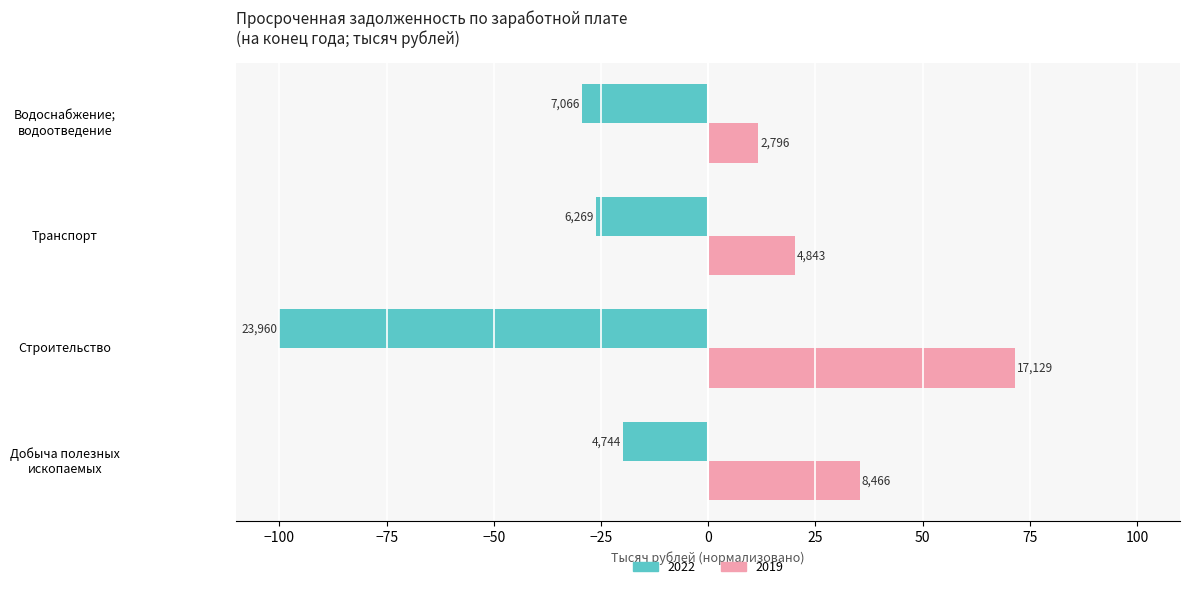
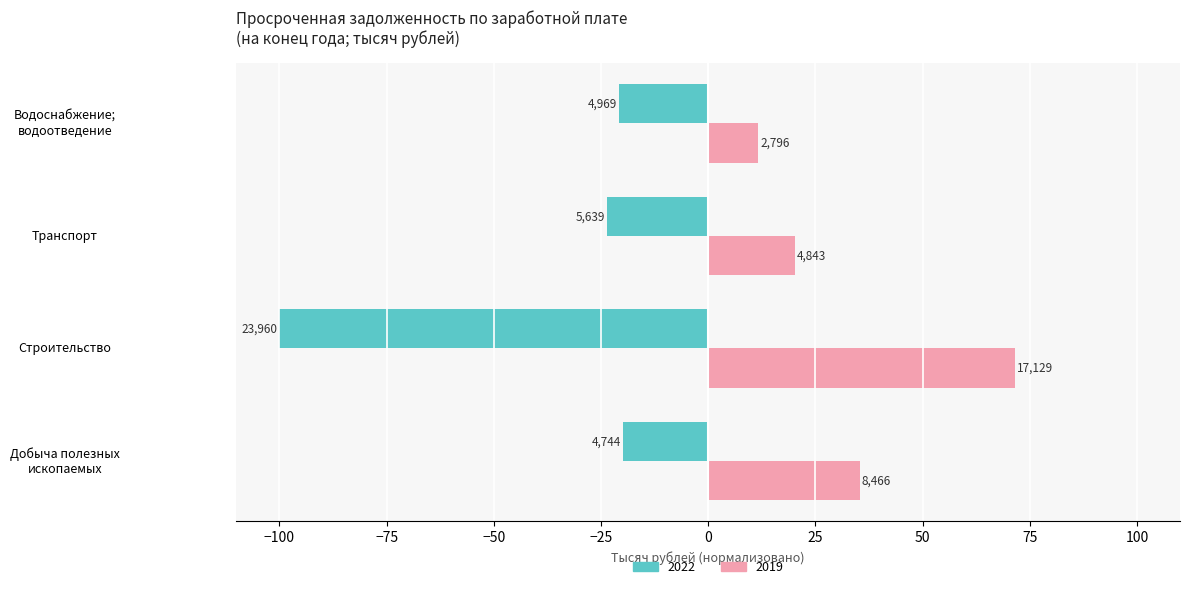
  {
    "2022": {
-     "Водоснабжение; водоотведение": "7,066",
-     "Транспорт": "6,269"
+     "Водоснабжение; водоотведение": "4,969",
+     "Транспорт": "5,639"
    }
  }
